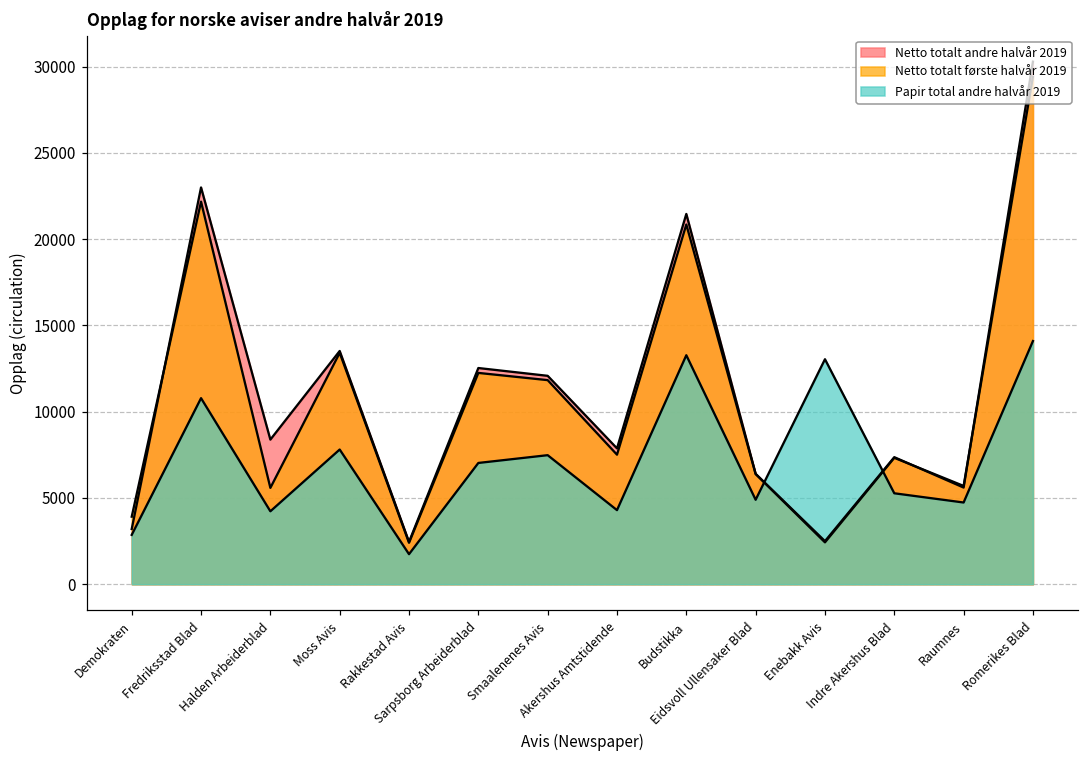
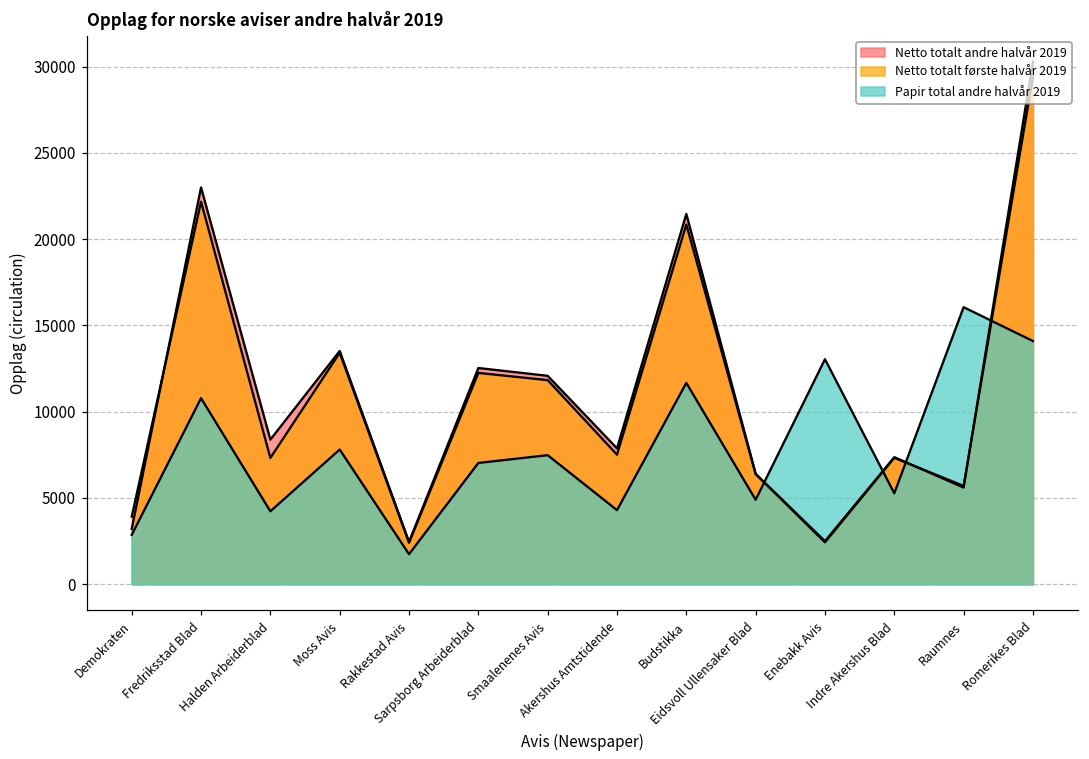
  {
    "Netto totalt andre halvår 2019": {
      "Demokraten": 3200,
      "Fredriksstad Blad": 23000,
      "Halden Arbeiderblad": 8400,
      "Sarpsborg Arbeiderblad": 12500,
      "Smaalenenes Avis": 12100,
      "Akershus Amtstidende": 7900,
      "Budstikka": 21500
    },
    "Netto totalt første halvår 2019": {
      "Demokraten": 3900,
      "Fredriksstad Blad": 22200,
-     "Halden Arbeiderblad": 5600,
+     "Halden Arbeiderblad": 7300,
      "Sarpsborg Arbeiderblad": 12300,
      "Smaalenenes Avis": 11800,
      "Akershus Amtstidende": 7500,
      "Budstikka": 20900
    },
    "Papir total andre halvår 2019": {
      "Demokraten": 2900,
      "Fredriksstad Blad": 10800,
      "Halden Arbeiderblad": 4200,
      "Moss Avis": 7800,
      "Rakkestad Avis": 1700,
      "Sarpsborg Arbeiderblad": 7000,
      "Smaalenenes Avis": 7500,
      "Akershus Amtstidende": 4300,
-     "Budstikka": 13300,
+     "Budstikka": 11700,
      "Eidsvoll Ullensaker Blad": 4900,
      "Enebakk Avis": 13000,
      "Indre Akershus Blad": 5300,
-     "Raumnes": 4700,
+     "Raumnes": 16100,
      "Romerikes Blad": 14100
    }
  }
